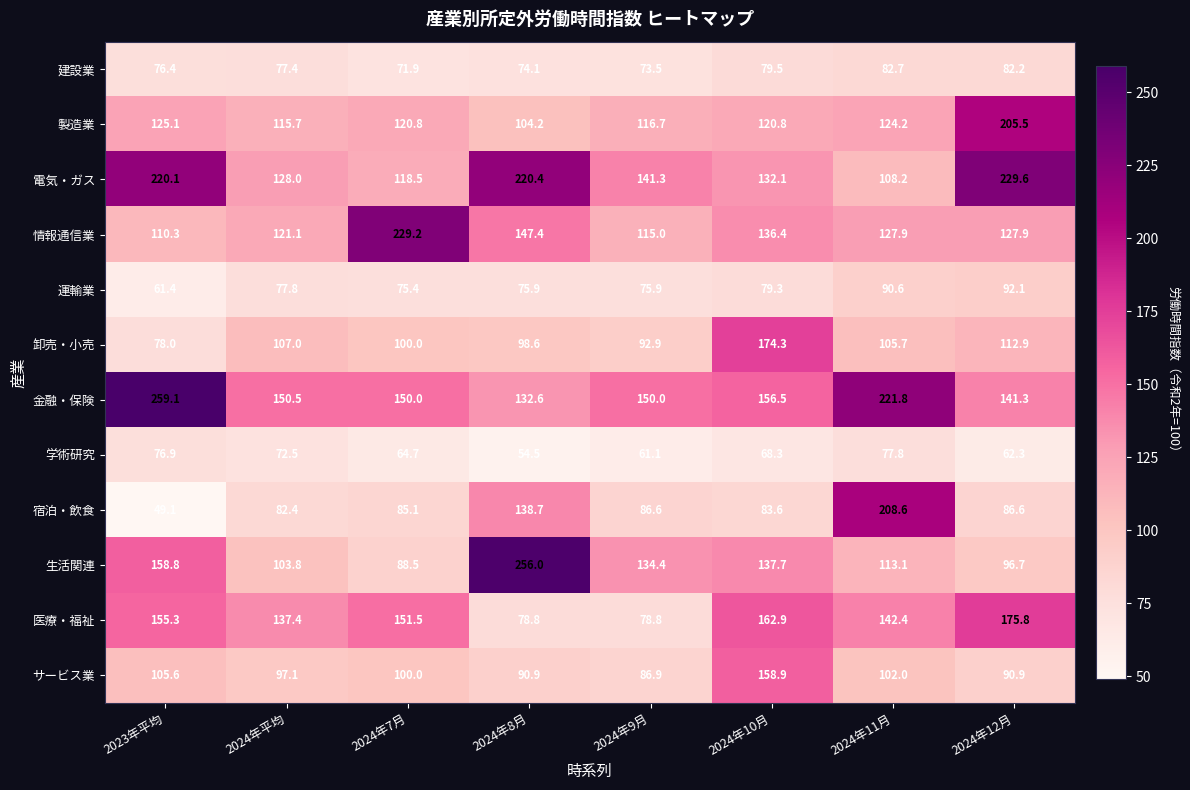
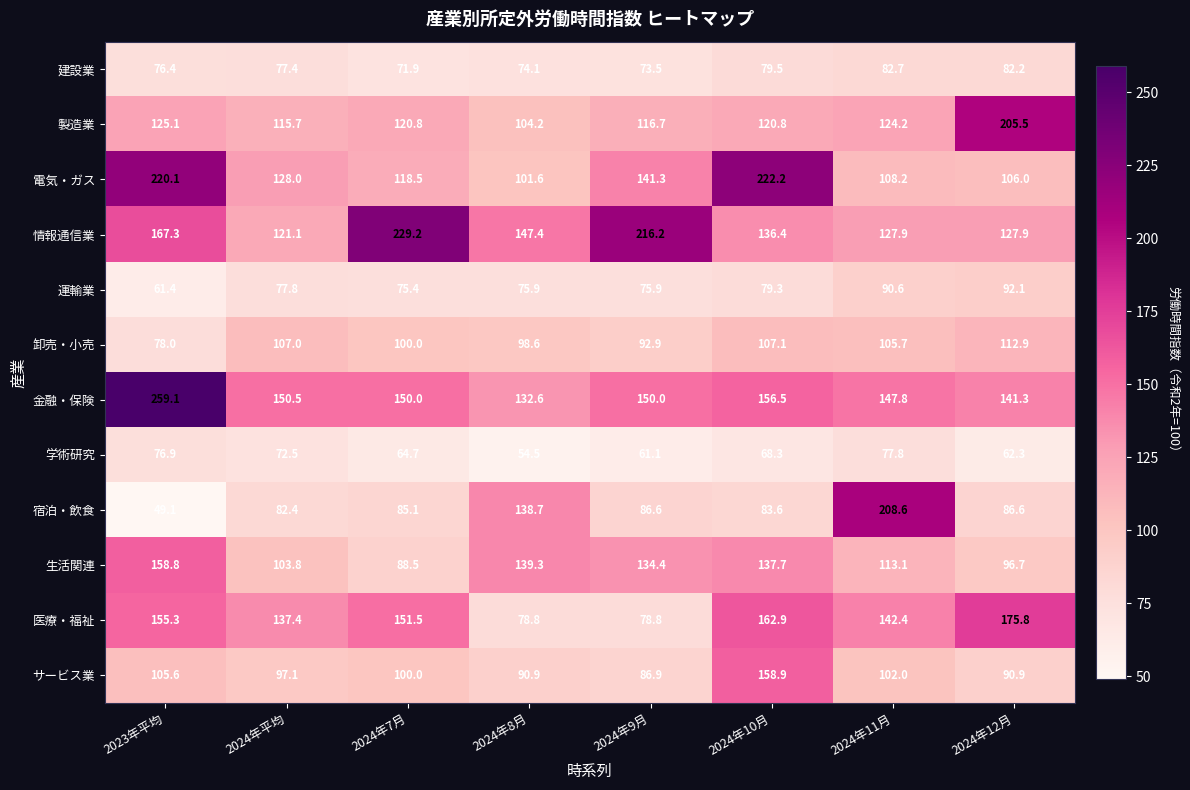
  {
    "製造業": {
      "2023年平均": 125.1,
      "2024年平均": 115.7,
      "2024年7月": 120.8,
      "2024年8月": 104.2,
      "2024年9月": 116.7,
      "2024年10月": 120.8,
      "2024年11月": 124.2,
      "2024年12月": 205.5
    },
    "電気・ガス": {
      "2023年平均": 220.1,
      "2024年平均": 128.0,
      "2024年7月": 118.5,
-     "2024年8月": 220.4,
+     "2024年8月": 101.6,
      "2024年9月": 141.3,
-     "2024年10月": 132.1,
+     "2024年10月": 222.2,
      "2024年11月": 108.2,
-     "2024年12月": 229.6
+     "2024年12月": 106.0
    },
    "情報通信業": {
-     "2023年平均": 110.3,
+     "2023年平均": 167.3,
      "2024年平均": 121.1,
      "2024年7月": 229.2,
      "2024年8月": 147.4,
-     "2024年9月": 115.0,
+     "2024年9月": 216.2,
      "2024年10月": 136.4,
      "2024年11月": 127.9,
      "2024年12月": 127.9
    },
    "運輸業": {
      "2024年11月": 90.6,
      "2024年12月": 92.1
    },
    "卸売・小売": {
      "2024年平均": 107.0,
      "2024年7月": 100.0,
      "2024年8月": 98.6,
      "2024年9月": 92.9,
-     "2024年10月": 174.3,
+     "2024年10月": 107.1,
      "2024年11月": 105.7,
      "2024年12月": 112.9
    },
    "金融・保険": {
      "2023年平均": 259.1,
      "2024年平均": 150.5,
      "2024年7月": 150.0,
      "2024年8月": 132.6,
      "2024年9月": 150.0,
      "2024年10月": 156.5,
-     "2024年11月": 221.8,
+     "2024年11月": 147.8,
      "2024年12月": 141.3
    },
    "宿泊・飲食": {
      "2024年8月": 138.7,
      "2024年11月": 208.6
    },
    "生活関連": {
      "2023年平均": 158.8,
      "2024年平均": 103.8,
      "2024年7月": 88.5,
-     "2024年8月": 256.0,
+     "2024年8月": 139.3,
      "2024年9月": 134.4,
      "2024年10月": 137.7,
      "2024年11月": 113.1,
      "2024年12月": 96.7
    },
    "医療・福祉": {
      "2023年平均": 155.3,
      "2024年平均": 137.4,
      "2024年7月": 151.5,
      "2024年10月": 162.9,
      "2024年11月": 142.4,
      "2024年12月": 175.8
    },
    "サービス業": {
      "2023年平均": 105.6,
      "2024年平均": 97.1,
      "2024年7月": 100.0,
      "2024年8月": 90.9,
      "2024年10月": 158.9,
      "2024年11月": 102.0,
      "2024年12月": 90.9
    }
  }
